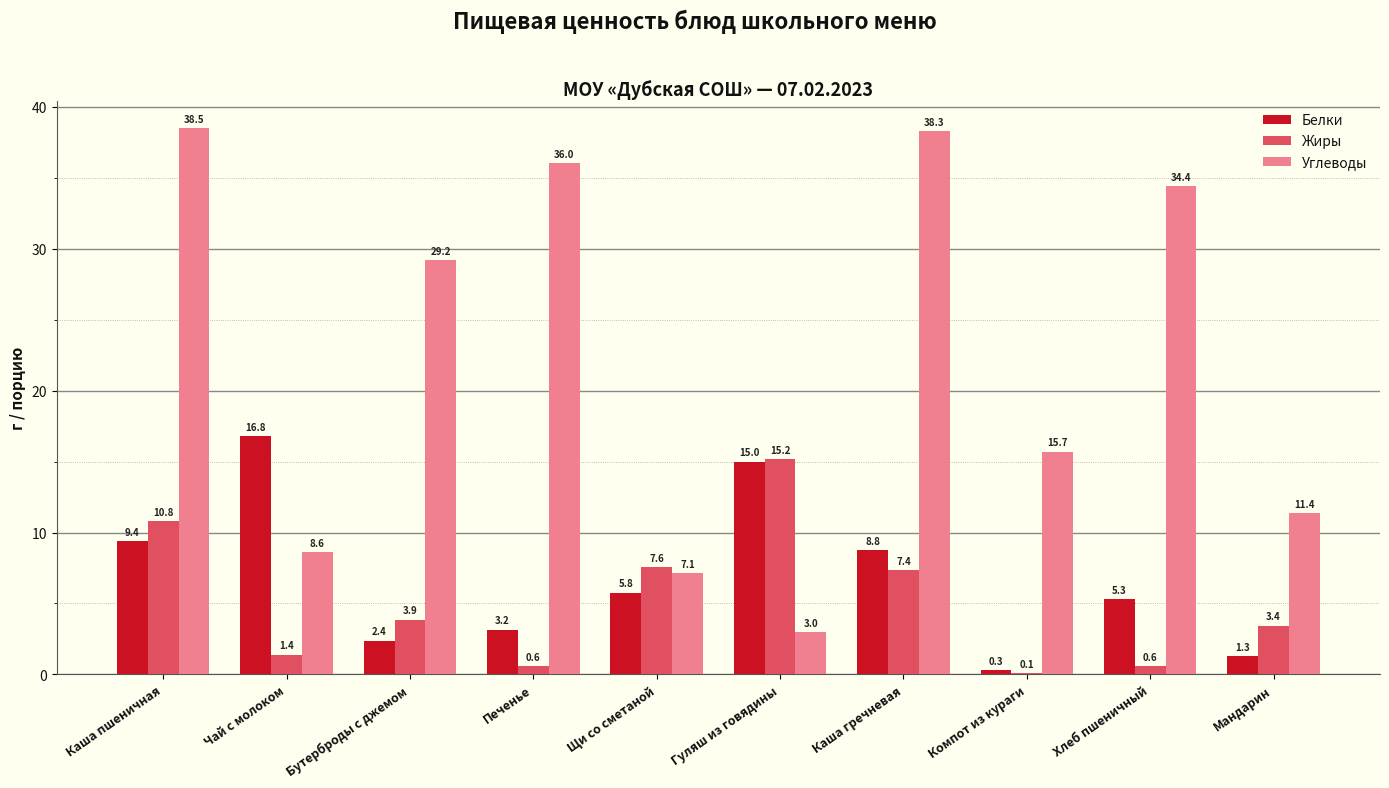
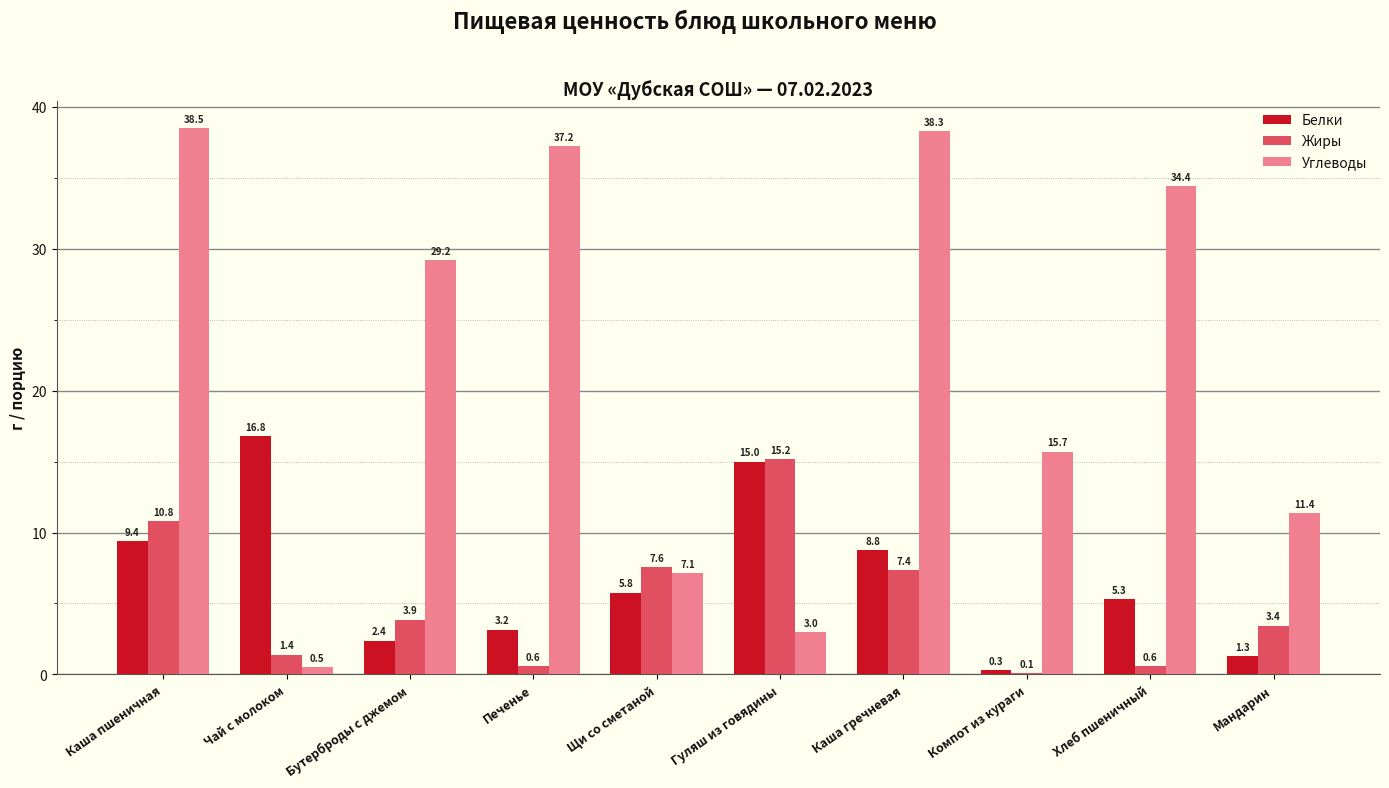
  {
    "Белки": {
      "Каша пшеничная": 9.4,
      "Чай с молоком": 16.8,
      "Бутерброды с джемом": 2.4,
      "Печенье": 3.2,
      "Щи со сметаной": 5.8,
      "Гуляш из говядины": 15.0,
      "Каша гречневая": 8.8,
      "Компот из кураги": 0.3,
      "Хлеб пшеничный": 5.3,
      "Мандарин": 1.3
    },
    "Жиры": {
      "Каша пшеничная": 10.8,
      "Чай с молоком": 1.4,
      "Бутерброды с джемом": 3.9,
      "Печенье": 0.6,
      "Щи со сметаной": 7.6,
      "Гуляш из говядины": 15.2,
      "Каша гречневая": 7.4,
      "Компот из кураги": 0.1,
      "Хлеб пшеничный": 0.6,
      "Мандарин": 3.4
    },
    "Углеводы": {
      "Каша пшеничная": 38.5,
-     "Чай с молоком": 8.6,
+     "Чай с молоком": 0.5,
      "Бутерброды с джемом": 29.2,
-     "Печенье": 36.0,
+     "Печенье": 37.2,
      "Щи со сметаной": 7.1,
      "Гуляш из говядины": 3.0,
      "Каша гречневая": 38.3,
      "Компот из кураги": 15.7,
      "Хлеб пшеничный": 34.4,
      "Мандарин": 11.4
    }
  }
